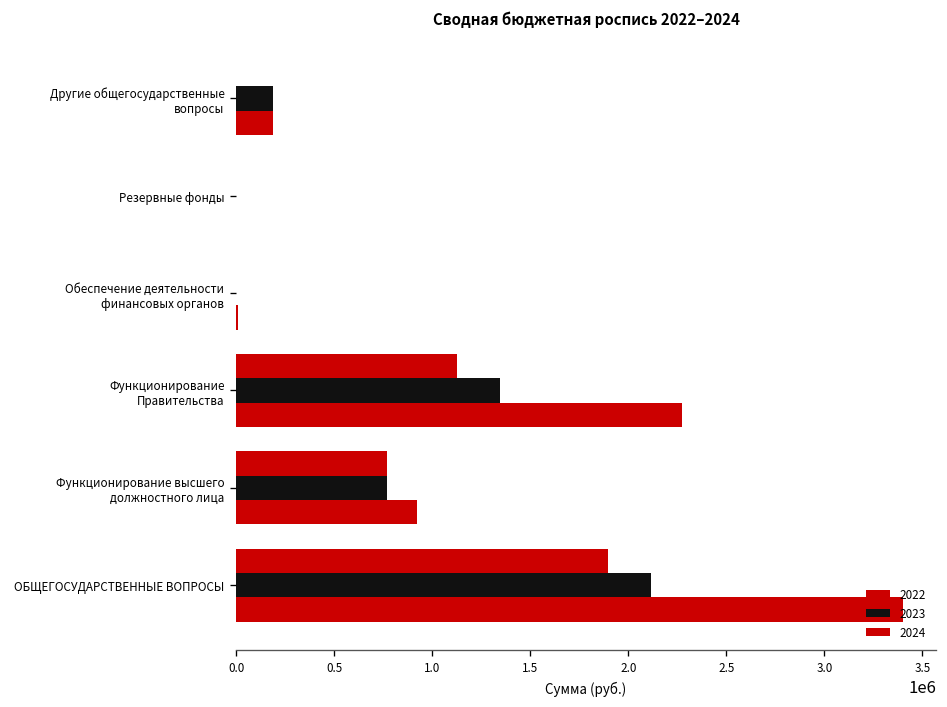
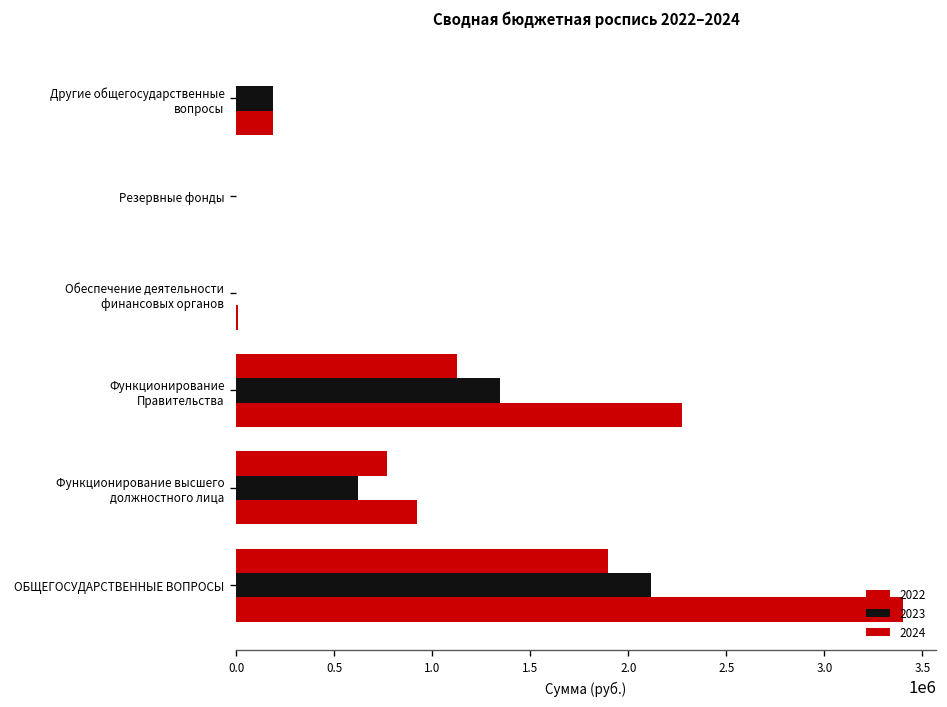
  {
    "2023": {
      "Другие общегосударственные вопросы": 190000,
      "Обеспечение деятельности финансовых органов": 0,
      "Функционирование Правительства": 1350000,
-     "Функционирование высшего должностного лица": 770000,
+     "Функционирование высшего должностного лица": 620000,
      "ОБЩЕГОСУДАРСТВЕННЫЕ ВОПРОСЫ": 2120000
    }
  }
